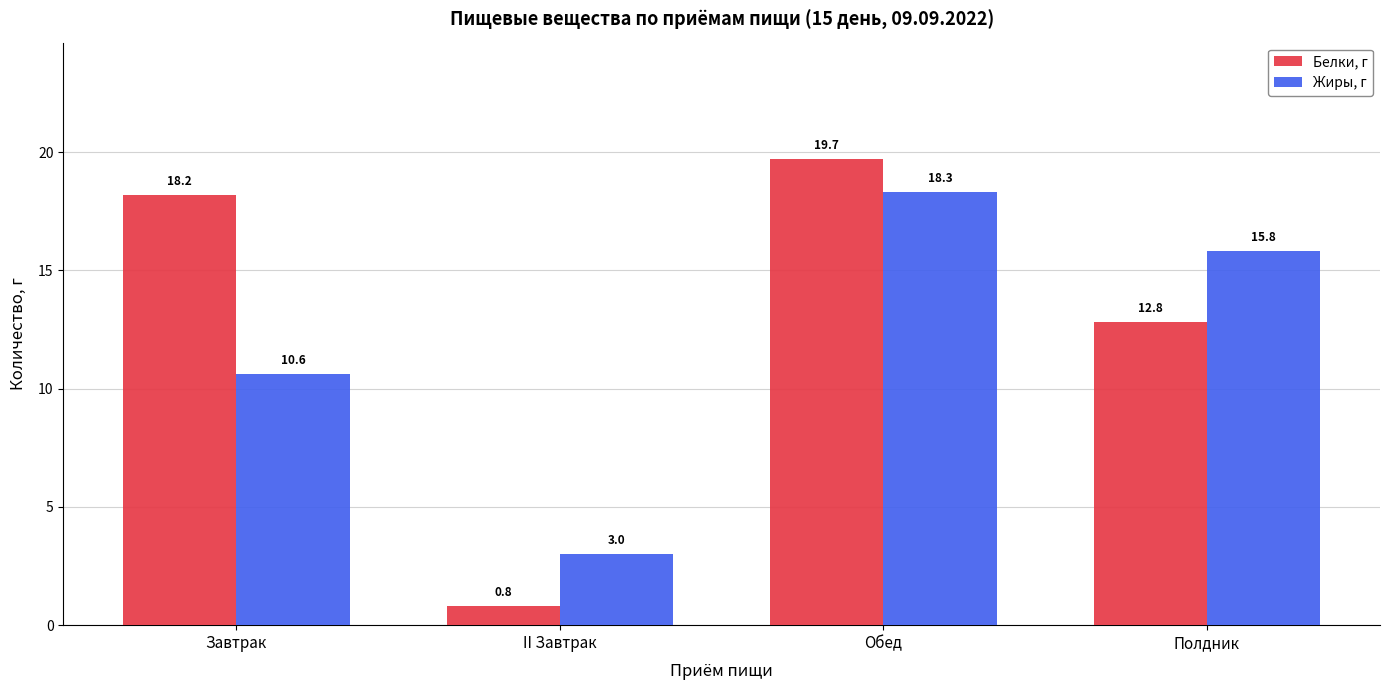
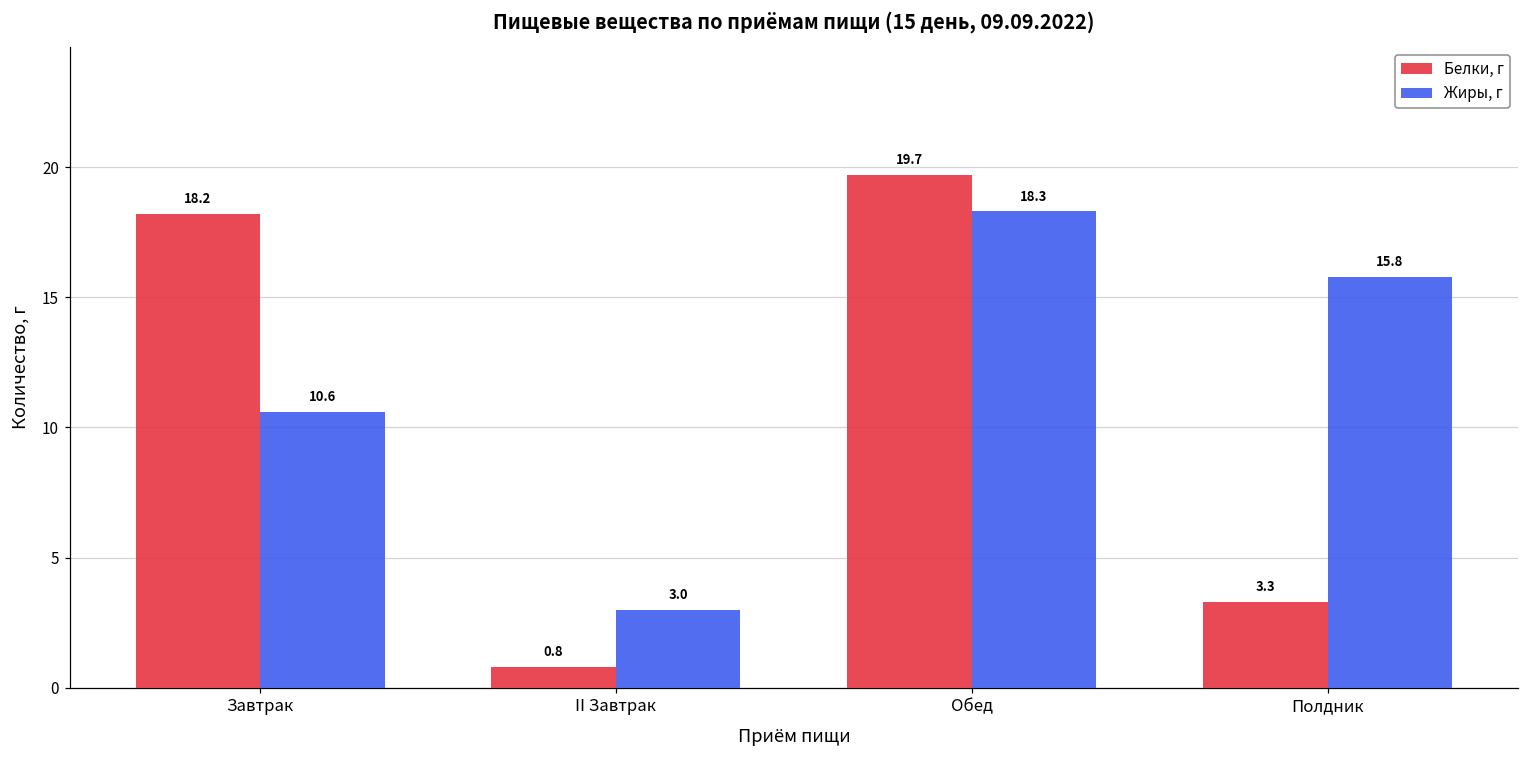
  {
    "Белки, г": {
      "Завтрак": 18.2,
      "II Завтрак": 0.8,
      "Обед": 19.7,
-     "Полдник": 12.8
+     "Полдник": 3.3
    },
    "Жиры, г": {
      "Завтрак": 10.6,
      "II Завтрак": 3.0,
      "Обед": 18.3,
      "Полдник": 15.8
    }
  }
